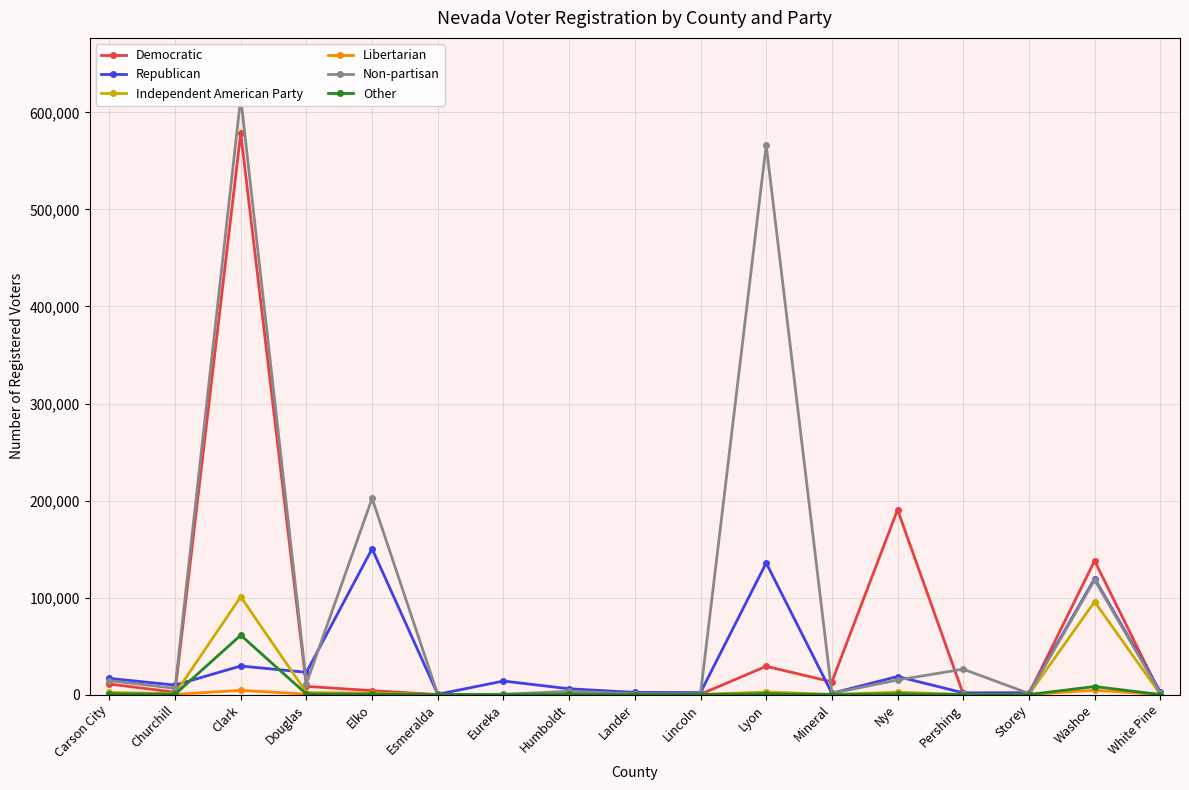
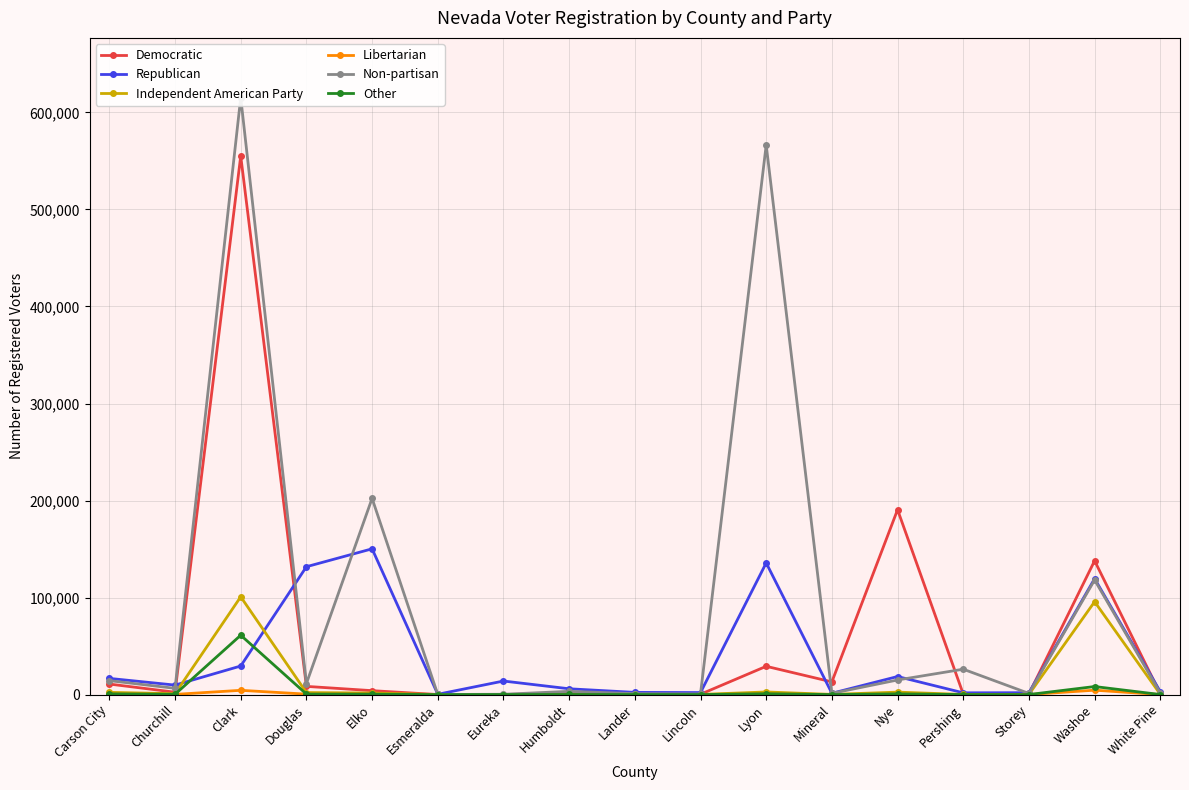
  {
    "Democratic": {
      "Carson City": "10,000",
-     "Clark": "580,000",
+     "Clark": "560,000",
      "Douglas": "10,000",
      "Lyon": "30,000",
      "Mineral": "10,000",
      "Nye": "190,000",
      "Washoe": "140,000"
    },
    "Republican": {
      "Churchill": "10,000",
      "Clark": "30,000",
-     "Douglas": "20,000",
+     "Douglas": "130,000",
      "Elko": "150,000",
      "Eureka": "10,000",
      "Lyon": "140,000",
      "Nye": "20,000"
    },
    "Independent American Party": {
      "Clark": "100,000",
      "Washoe": "100,000"
    },
    "Libertarian": {
      "Clark": "0",
      "Washoe": "0"
    },
    "Non-partisan": {
      "Churchill": "10,000",
      "Douglas": "10,000",
      "Elko": "200,000",
      "Lyon": "570,000",
      "Nye": "20,000",
      "Pershing": "30,000"
    },
    "Other": {
      "Clark": "60,000",
      "Washoe": "10,000"
    }
  }
